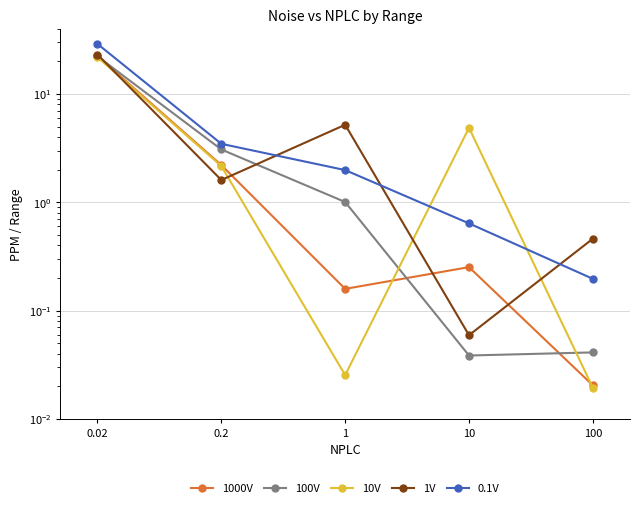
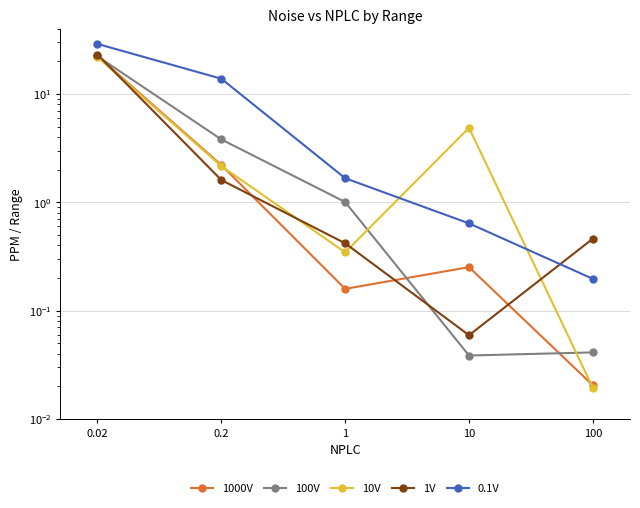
  {
    "1000V": {
      "1": 0.16,
      "10": 0.25
    },
    "100V": {
-     "0.2": 3.1,
+     "0.2": 3.8,
      "1": 1.0,
      "10": 0.038,
      "100": 0.041
    },
    "10V": {
-     "1": 0.025,
+     "1": 0.35,
      "10": 5
    },
    "1V": {
      "0.2": 1.6,
-     "1": 5,
+     "1": 0.42,
      "10": 0.06,
      "100": 0.46
    },
    "0.1V": {
      "0.02": 29,
-     "0.2": 3.5,
-     "1": 2.0,
+     "0.2": 14,
+     "1": 1.7,
      "10": 0.6,
      "100": 0.2
    }
  }
